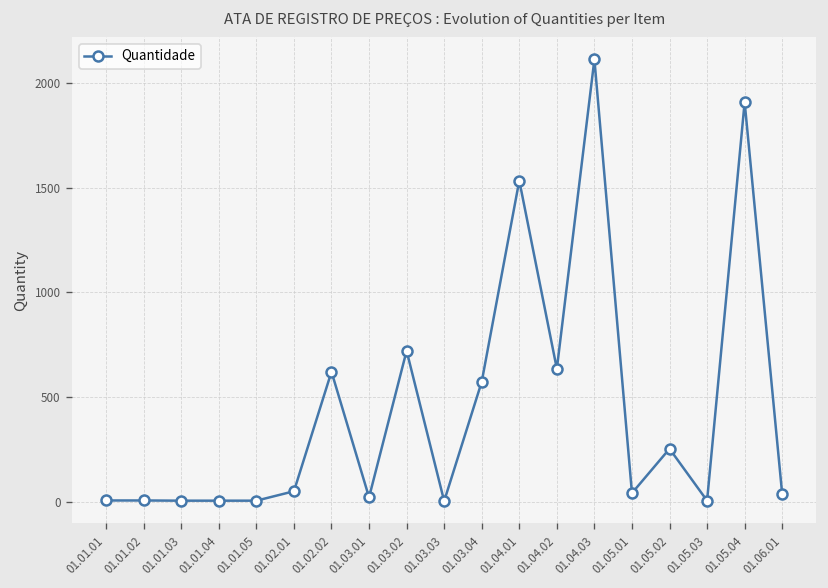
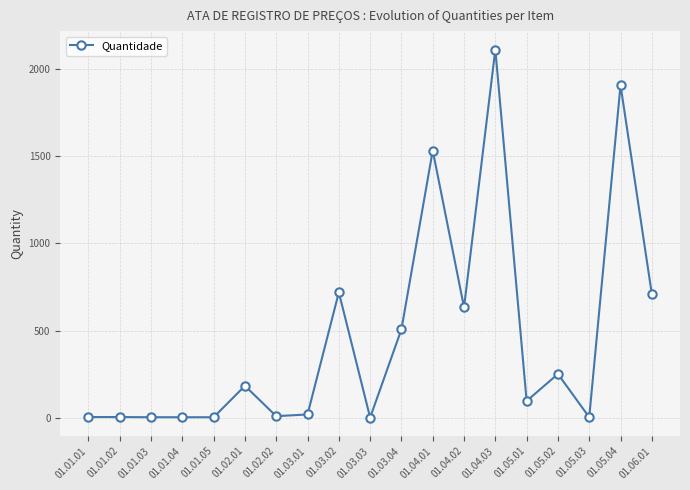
  {
    "01.01.01": 10,
    "01.01.02": 10,
    "01.01.03": 0,
    "01.01.04": 0,
    "01.01.05": 0,
-   "01.02.01": 50,
-   "01.02.02": 620,
+   "01.02.01": 180,
+   "01.02.02": 10,
    "01.03.01": 20,
    "01.03.02": 720,
    "01.03.03": 0,
-   "01.03.04": 570,
+   "01.03.04": 510,
    "01.04.01": 1530,
    "01.04.02": 630,
    "01.04.03": 2110,
-   "01.05.01": 40,
+   "01.05.01": 100,
    "01.05.02": 250,
    "01.05.03": 0,
    "01.05.04": 1910,
-   "01.06.01": 40
+   "01.06.01": 710
  }
